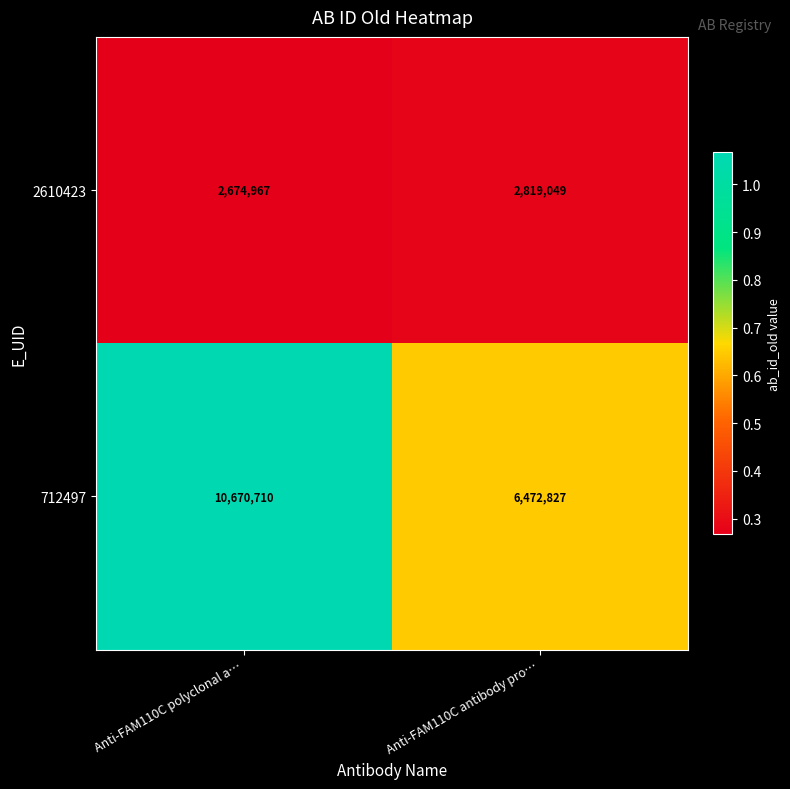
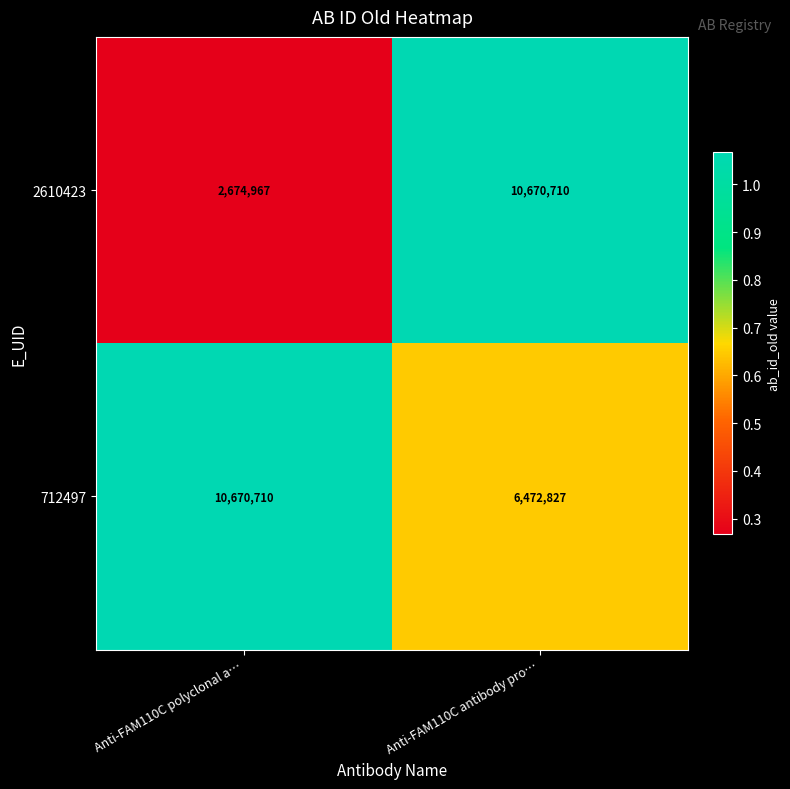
  {
    "2610423": {
      "Anti-FAM110C polyclonal a…": "2,674,967",
-     "Anti-FAM110C antibody pro…": "2,819,049"
+     "Anti-FAM110C antibody pro…": "10,670,710"
    },
    "712497": {
      "Anti-FAM110C polyclonal a…": "10,670,710",
      "Anti-FAM110C antibody pro…": "6,472,827"
    }
  }
